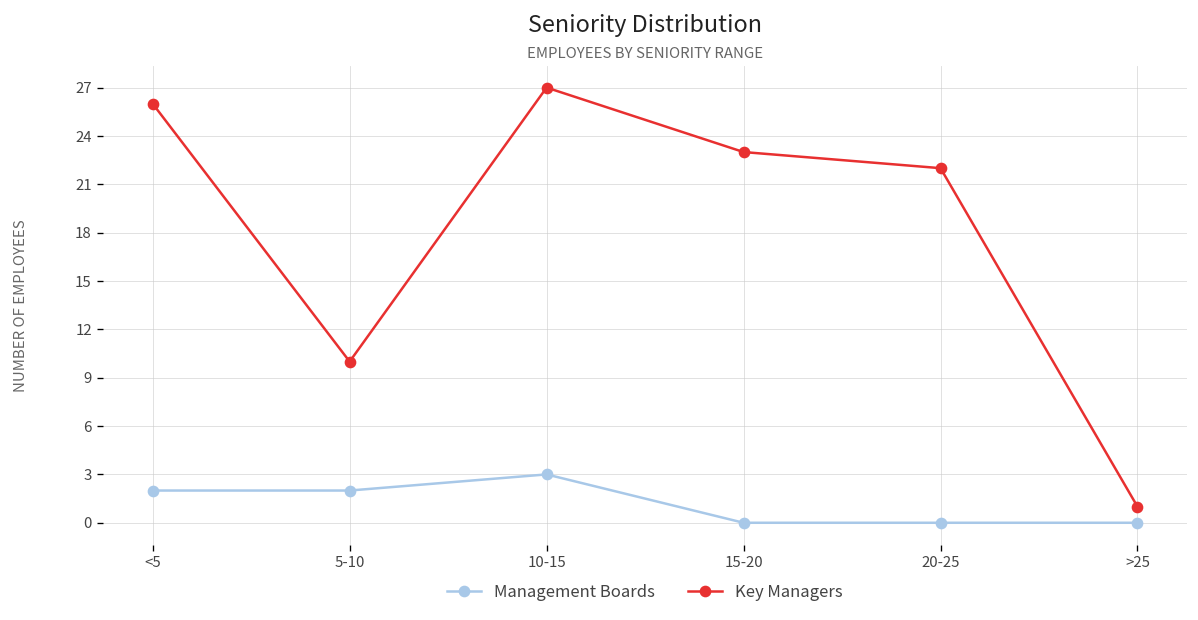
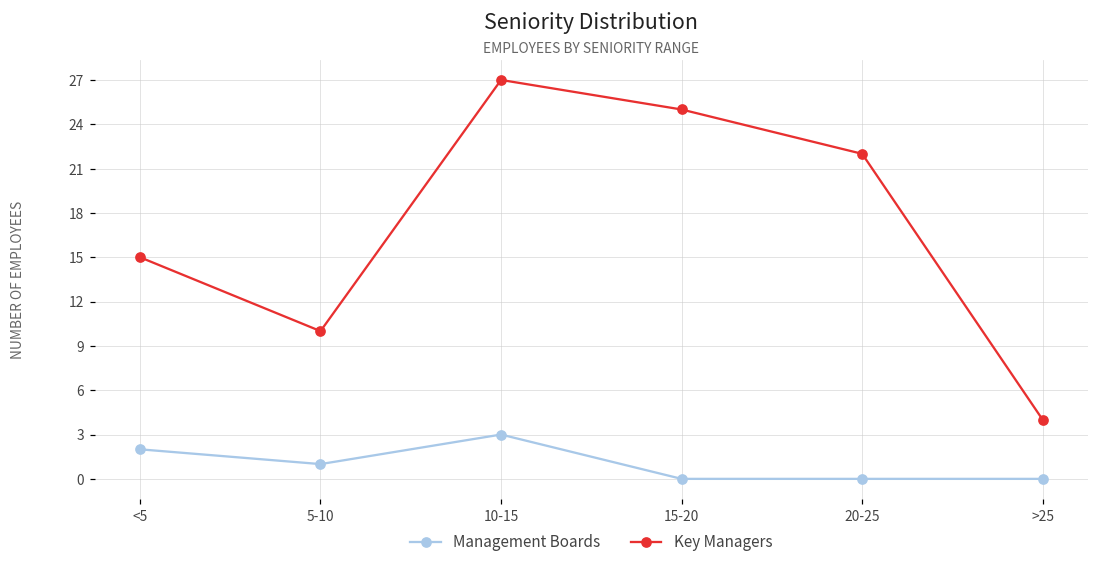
  {
    "Management Boards": {
      "<5": 2,
-     "5-10": 2,
+     "5-10": 1,
      "10-15": 3,
      "15-20": 0,
      "20-25": 0,
      ">25": 0
    },
    "Key Managers": {
-     "<5": 26,
+     "<5": 15,
      "5-10": 10,
      "10-15": 27,
-     "15-20": 23,
+     "15-20": 25,
      "20-25": 22,
-     ">25": 1
+     ">25": 4
    }
  }
